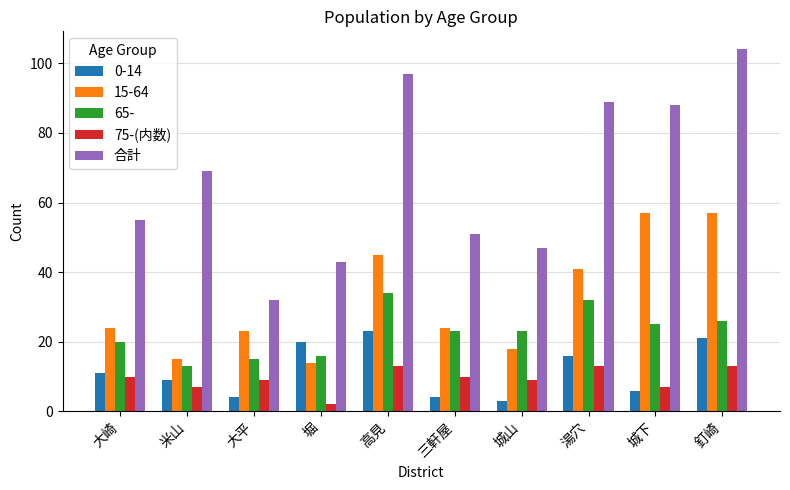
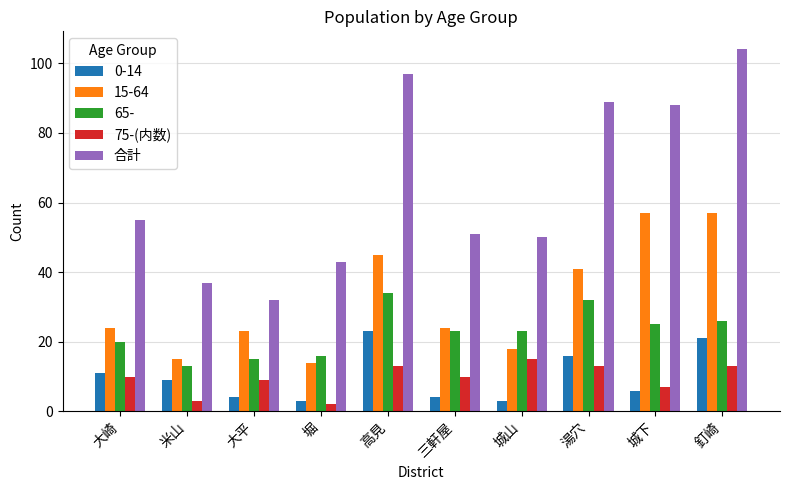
  {
    "0-14": {
      "大崎": 11,
      "米山": 9,
      "大平": 4,
-     "堀": 20,
+     "堀": 3,
      "高見": 23,
      "三軒屋": 4,
      "城山": 3,
      "湯穴": 16,
      "城下": 6,
      "釘崎": 21
    },
    "15-64": {
      "大崎": 24,
      "米山": 15,
      "大平": 23,
      "堀": 14,
      "高見": 45,
      "三軒屋": 24,
      "城山": 18,
      "湯穴": 41,
      "城下": 57,
      "釘崎": 57
    },
    "65-": {
      "大崎": 20,
      "米山": 13,
      "大平": 15,
      "堀": 16,
      "高見": 34,
      "三軒屋": 23,
      "城山": 23,
      "湯穴": 32,
      "城下": 25,
      "釘崎": 26
    },
    "75-(内数)": {
      "大崎": 10,
-     "米山": 7,
+     "米山": 3,
      "大平": 9,
      "堀": 2,
      "高見": 13,
      "三軒屋": 10,
-     "城山": 9,
+     "城山": 15,
      "湯穴": 13,
      "城下": 7,
      "釘崎": 13
    },
    "合計": {
      "大崎": 55,
-     "米山": 69,
+     "米山": 37,
      "大平": 32,
      "堀": 43,
      "高見": 97,
      "三軒屋": 51,
-     "城山": 47,
+     "城山": 50,
      "湯穴": 89,
      "城下": 88,
      "釘崎": 104
    }
  }
